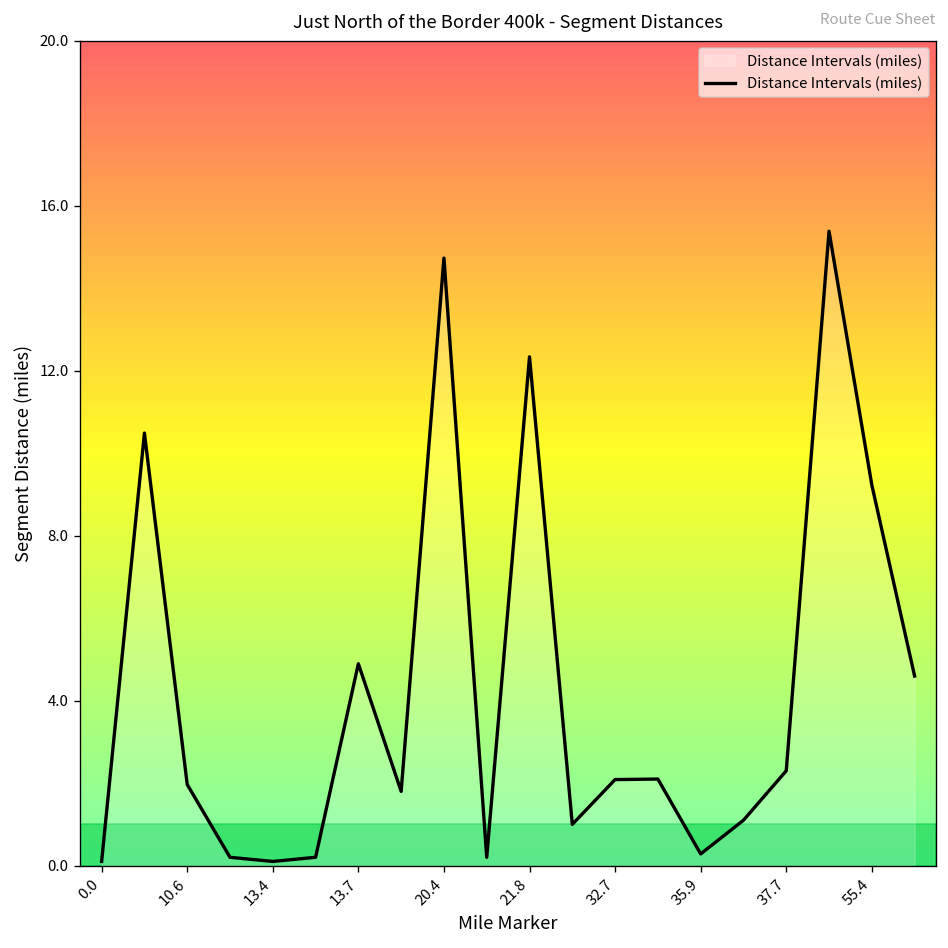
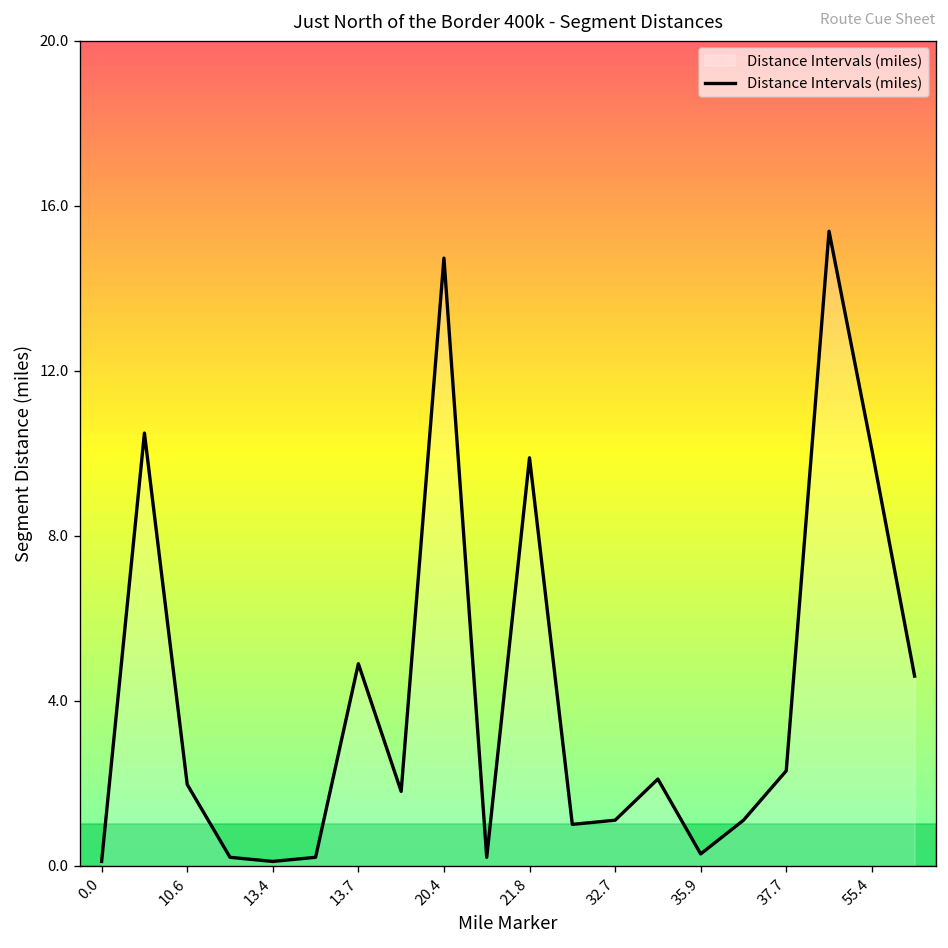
  {
    "10.6": 2.0,
    "13.7": 4.9,
    "20.4": 14.7,
-   "21.8": 12.4,
-   "32.7": 2.1,
+   "21.8": 9.9,
+   "32.7": 1.1,
    "37.7": 2.3,
-   "55.4": 9.2
+   "55.4": 10.1
  }
